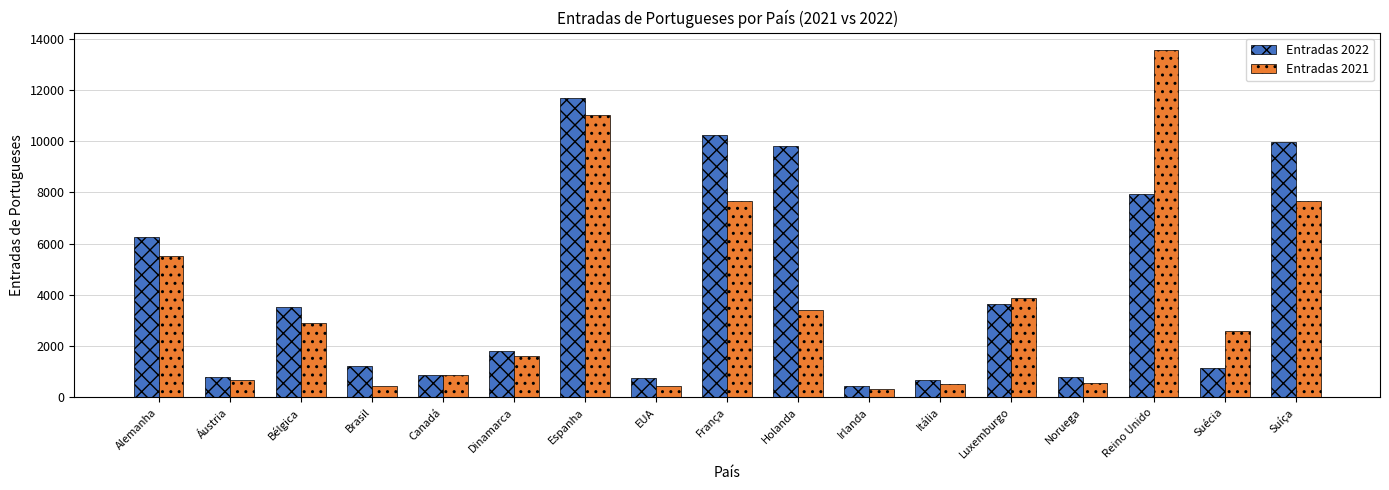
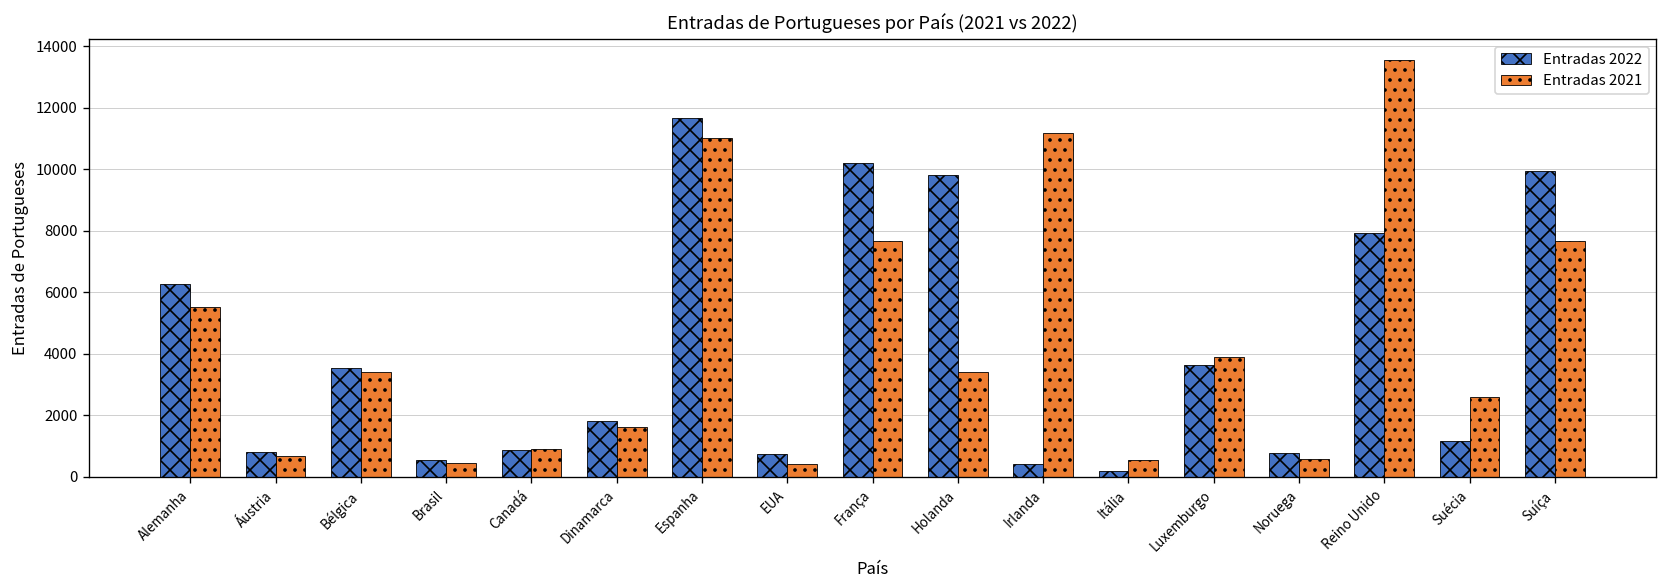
  {
    "Entradas 2022": {
      "Alemanha": 6300,
      "Áustria": 800,
      "Bélgica": 3500,
-     "Brasil": 1200,
+     "Brasil": 600,
      "Canadá": 900,
      "Dinamarca": 1800,
      "Espanha": 11700,
      "EUA": 700,
      "França": 10200,
      "Holanda": 9800,
      "Irlanda": 400,
-     "Itália": 700,
+     "Itália": 200,
      "Luxemburgo": 3600,
      "Noruega": 800,
      "Reino Unido": 7900,
      "Suécia": 1200,
      "Suíça": 9900
    },
    "Entradas 2021": {
      "Alemanha": 5500,
      "Áustria": 700,
-     "Bélgica": 2900,
+     "Bélgica": 3400,
      "Brasil": 500,
      "Canadá": 900,
      "Dinamarca": 1600,
      "Espanha": 11000,
      "EUA": 400,
      "França": 7700,
      "Holanda": 3400,
-     "Irlanda": 300,
+     "Irlanda": 11200,
      "Itália": 500,
      "Luxemburgo": 3900,
      "Noruega": 600,
      "Reino Unido": 13600,
      "Suécia": 2600,
      "Suíça": 7700
    }
  }
